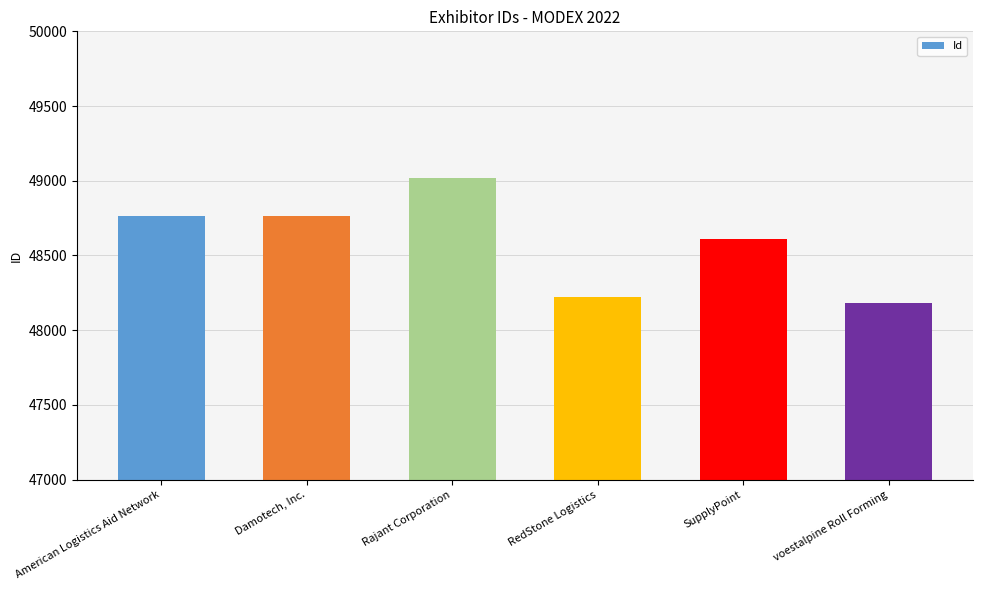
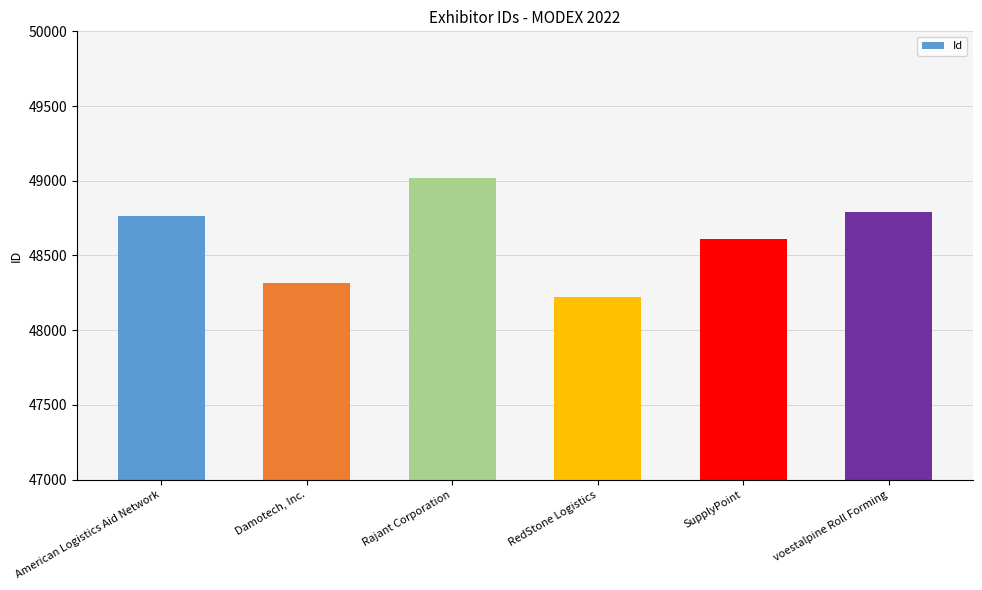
  {
    "American Logistics Aid Network": 48770,
-   "Damotech, Inc.": 48760,
+   "Damotech, Inc.": 48310,
    "Rajant Corporation": 49020,
    "RedStone Logistics": 48220,
    "SupplyPoint": 48610,
-   "voestalpine Roll Forming": 48180
+   "voestalpine Roll Forming": 48790
  }
